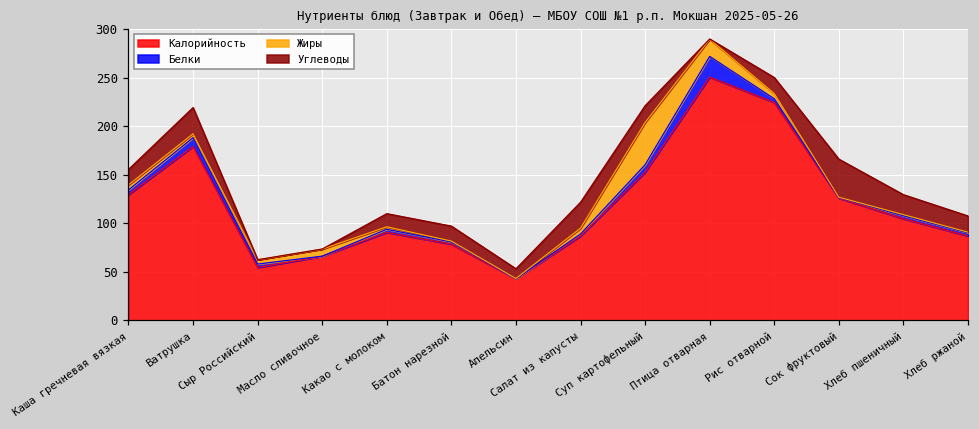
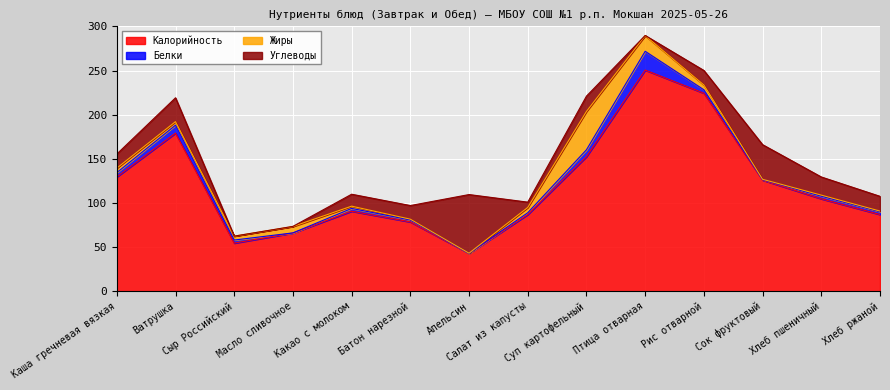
  {
    "Калорийность": {
      "Каша гречневая вязкая": 130,
      "Ватрушка": 180,
      "Сыр Российский": 50,
      "Какао с молоком": 90,
      "Суп картофельный": 150,
      "Птица отварная": 250,
      "Рис отварной": 220,
      "Хлеб пшеничный": 100,
      "Хлеб ржаной": 90
    },
    "Белки": {
      "Каша гречневая вязкая": 0,
      "Ватрушка": 10,
      "Сыр Российский": 0,
      "Суп картофельный": 10,
      "Птица отварная": 20,
      "Рис отварной": 0
    },
    "Жиры": {
      "Каша гречневая вязкая": 10,
      "Ватрушка": 0,
      "Салат из капусты": 10,
      "Суп картофельный": 40,
      "Рис отварной": 10
    },
    "Углеводы": {
      "Каша гречневая вязкая": 20,
      "Ватрушка": 30,
      "Какао с молоком": 10,
      "Батон нарезной": 20,
-     "Апельсин": 10,
-     "Салат из капусты": 30,
+     "Апельсин": 70,
+     "Салат из капусты": 10,
      "Суп картофельный": 20,
      "Рис отварной": 20,
      "Сок фруктовый": 40,
      "Хлеб пшеничный": 20,
      "Хлеб ржаной": 20
    }
  }
